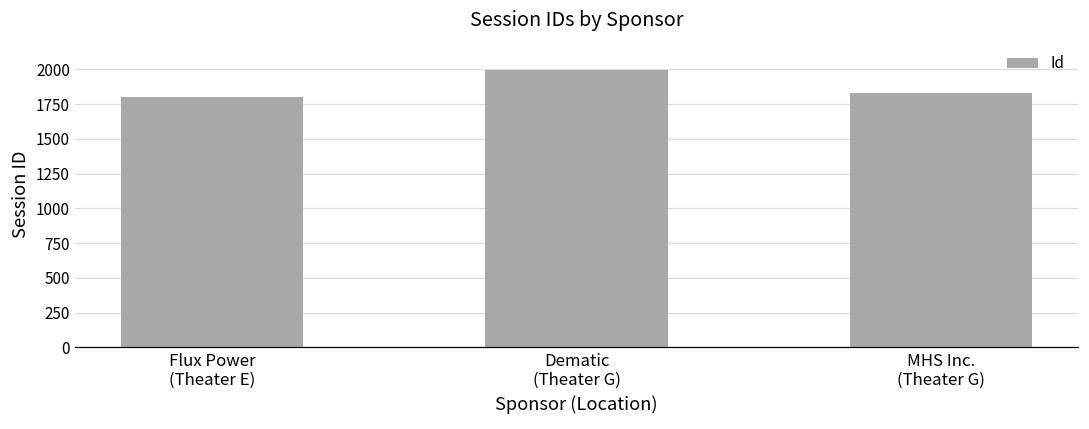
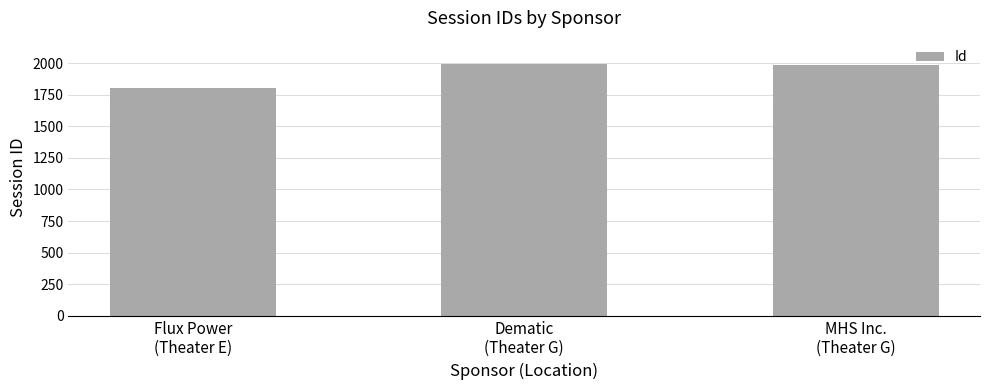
  {
    "Flux Power (Theater E)": 1810,
    "Dematic (Theater G)": 2000,
-   "MHS Inc. (Theater G)": 1830
+   "MHS Inc. (Theater G)": 1980
  }
